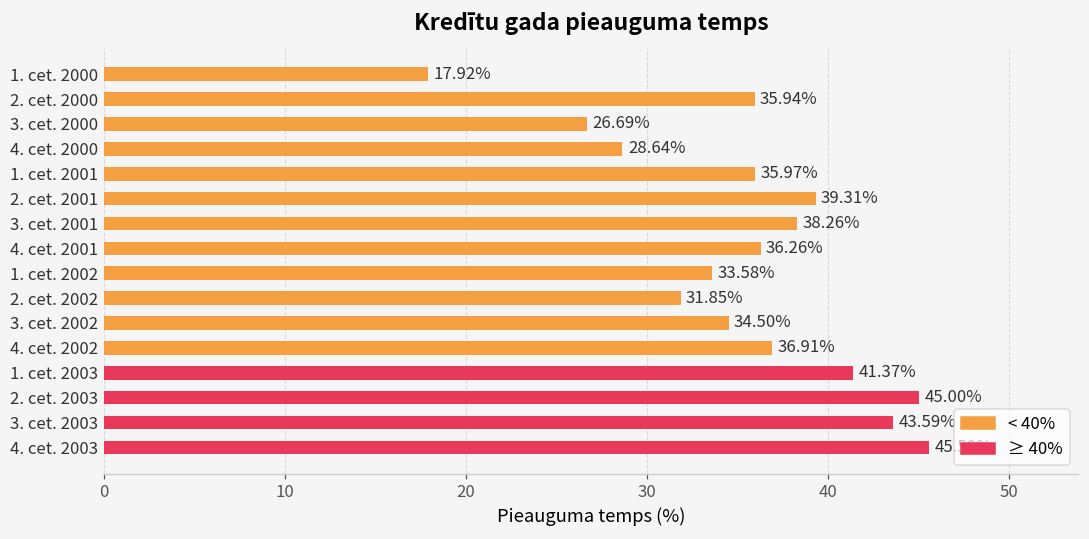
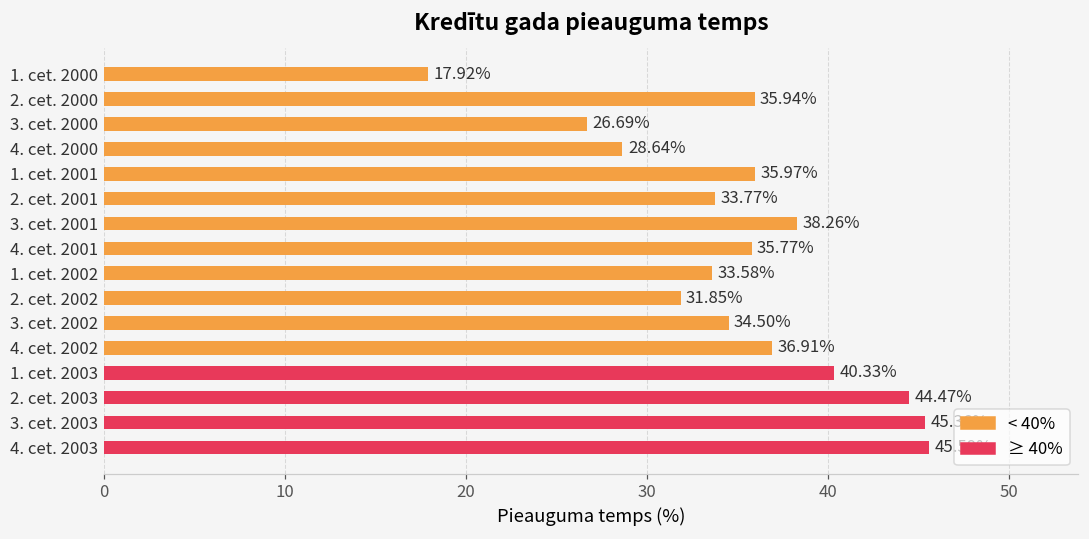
  {
    "1. cet. 2000": "17.92%",
    "2. cet. 2000": "35.94%",
    "3. cet. 2000": "26.69%",
    "4. cet. 2000": "28.64%",
    "1. cet. 2001": "35.97%",
-   "2. cet. 2001": "39.31%",
+   "2. cet. 2001": "33.77%",
    "3. cet. 2001": "38.26%",
-   "4. cet. 2001": "36.26%",
+   "4. cet. 2001": "35.77%",
    "1. cet. 2002": "33.58%",
    "2. cet. 2002": "31.85%",
    "3. cet. 2002": "34.50%",
    "4. cet. 2002": "36.91%",
-   "1. cet. 2003": "41.37%",
-   "2. cet. 2003": "45.00%",
-   "3. cet. 2003": "43.6"
+   "1. cet. 2003": "40.33%",
+   "2. cet. 2003": "44.47%",
+   "3. cet. 2003": "45.4"
  }
